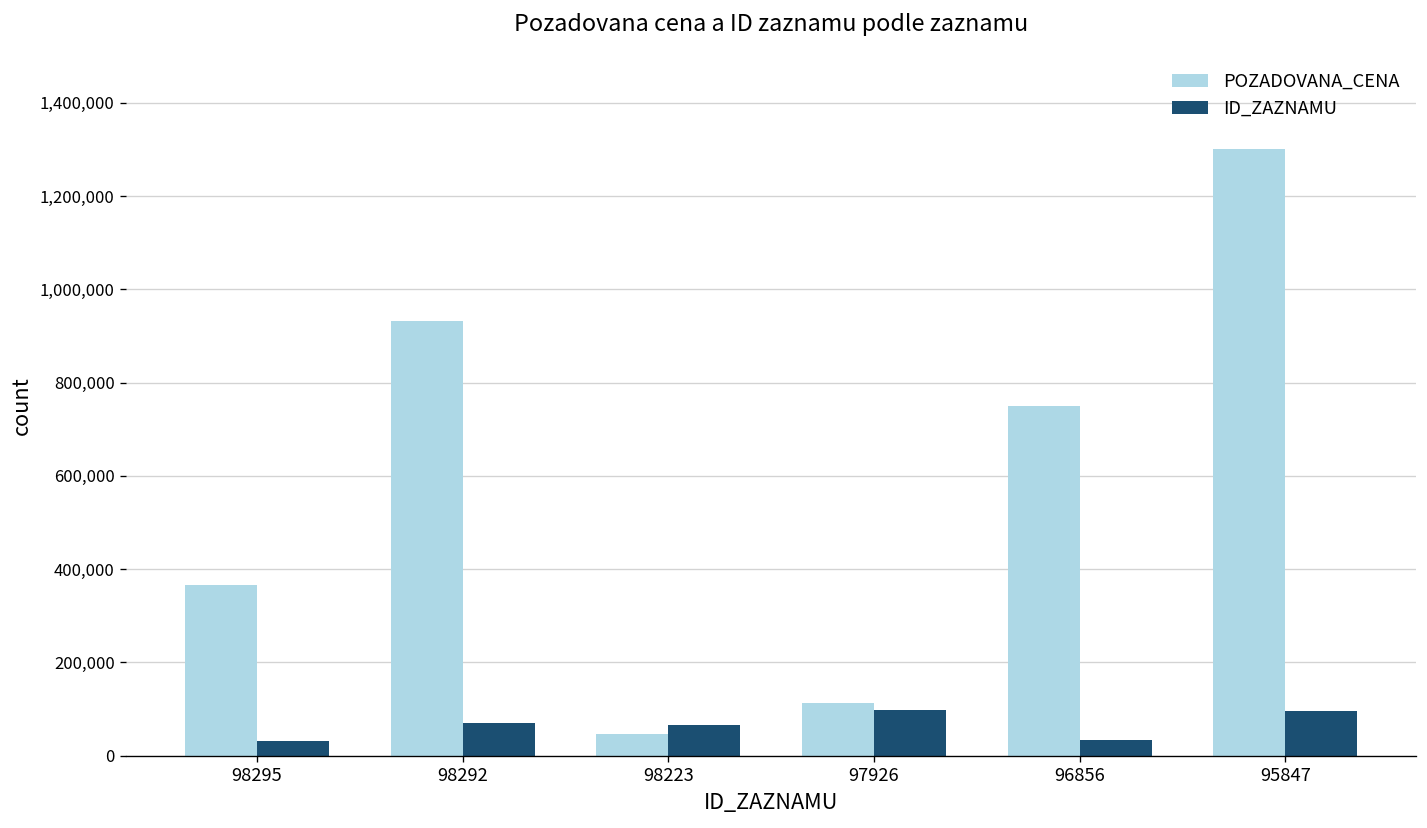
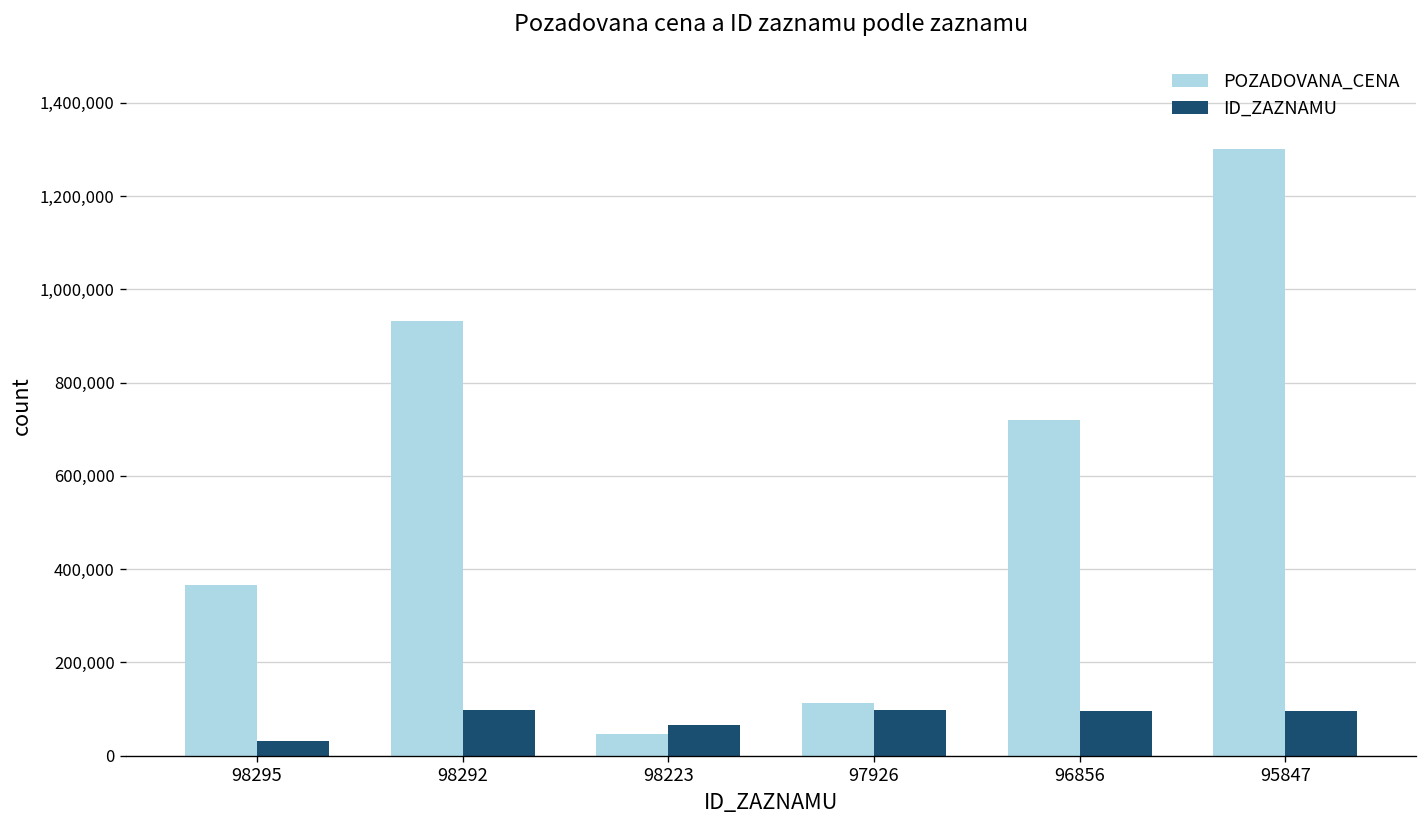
  {
    "POZADOVANA_CENA": {
      "98295": "370,000",
      "98292": "930,000",
      "98223": "50,000",
      "97926": "110,000",
-     "96856": "750,000",
+     "96856": "720,000",
      "95847": "1,300,000"
    },
    "ID_ZAZNAMU": {
      "98295": "30,000",
-     "98292": "70,000",
+     "98292": "100,000",
      "98223": "70,000",
      "97926": "100,000",
-     "96856": "30,000",
+     "96856": "100,000",
      "95847": "100,000"
    }
  }
